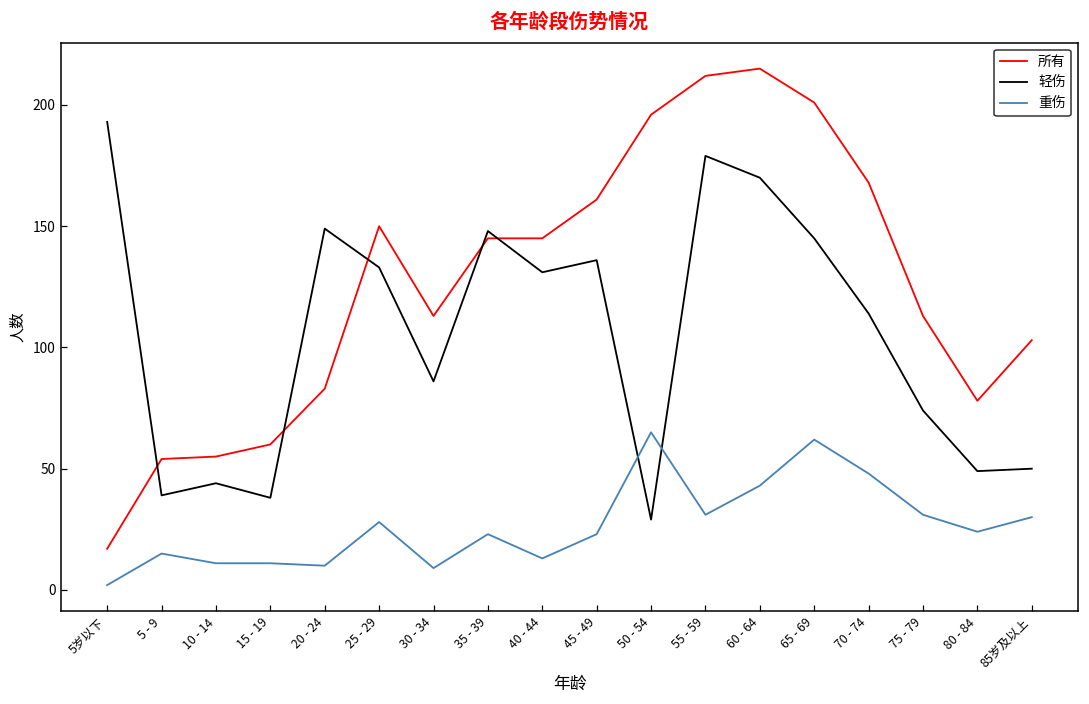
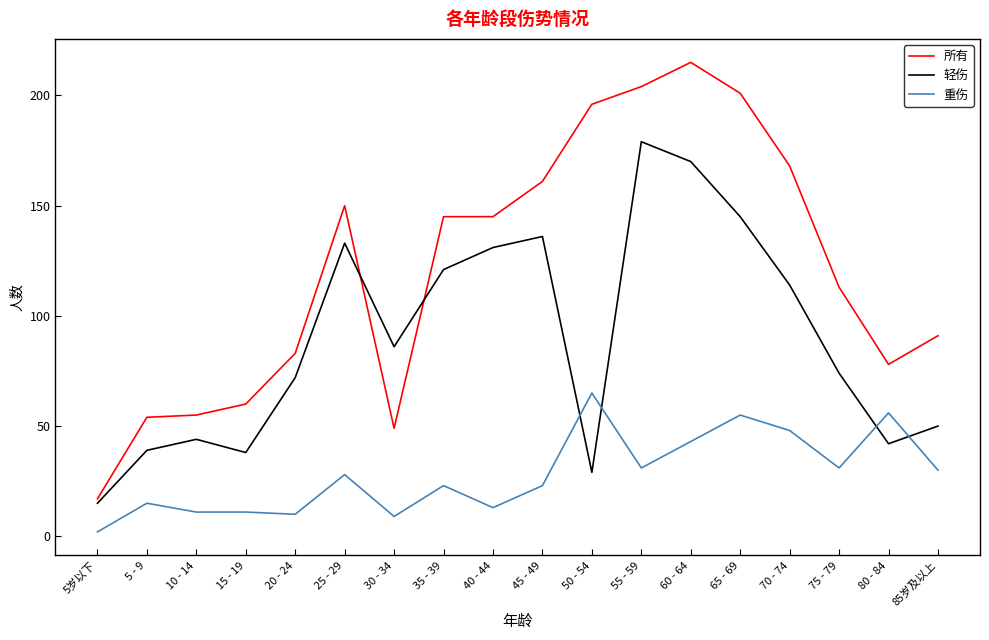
  {
    "所有": {
      "5岁以下": 17,
      "5 - 9": 54,
      "10 - 14": 55,
      "15 - 19": 60,
      "20 - 24": 83,
      "25 - 29": 150,
-     "30 - 34": 113,
+     "30 - 34": 49,
      "35 - 39": 145,
      "40 - 44": 145,
      "45 - 49": 161,
      "50 - 54": 196,
-     "55 - 59": 212,
+     "55 - 59": 204,
      "60 - 64": 215,
      "65 - 69": 201,
      "70 - 74": 168,
      "75 - 79": 113,
      "80 - 84": 78,
-     "85岁及以上": 103
+     "85岁及以上": 91
    },
    "轻伤": {
-     "5岁以下": 193,
+     "5岁以下": 15,
      "5 - 9": 39,
      "10 - 14": 44,
      "15 - 19": 38,
-     "20 - 24": 149,
+     "20 - 24": 72,
      "25 - 29": 133,
      "30 - 34": 86,
-     "35 - 39": 148,
+     "35 - 39": 121,
      "40 - 44": 131,
      "45 - 49": 136,
      "50 - 54": 29,
      "55 - 59": 179,
      "60 - 64": 170,
      "65 - 69": 145,
      "70 - 74": 114,
      "75 - 79": 74,
-     "80 - 84": 49,
+     "80 - 84": 42,
      "85岁及以上": 50
    },
    "重伤": {
      "5岁以下": 2,
      "5 - 9": 15,
      "10 - 14": 11,
      "15 - 19": 11,
      "20 - 24": 10,
      "25 - 29": 28,
      "30 - 34": 9,
      "35 - 39": 23,
      "40 - 44": 13,
      "45 - 49": 23,
      "50 - 54": 65,
      "55 - 59": 31,
      "60 - 64": 43,
-     "65 - 69": 62,
+     "65 - 69": 55,
      "70 - 74": 48,
      "75 - 79": 31,
-     "80 - 84": 24,
+     "80 - 84": 56,
      "85岁及以上": 30
    }
  }
